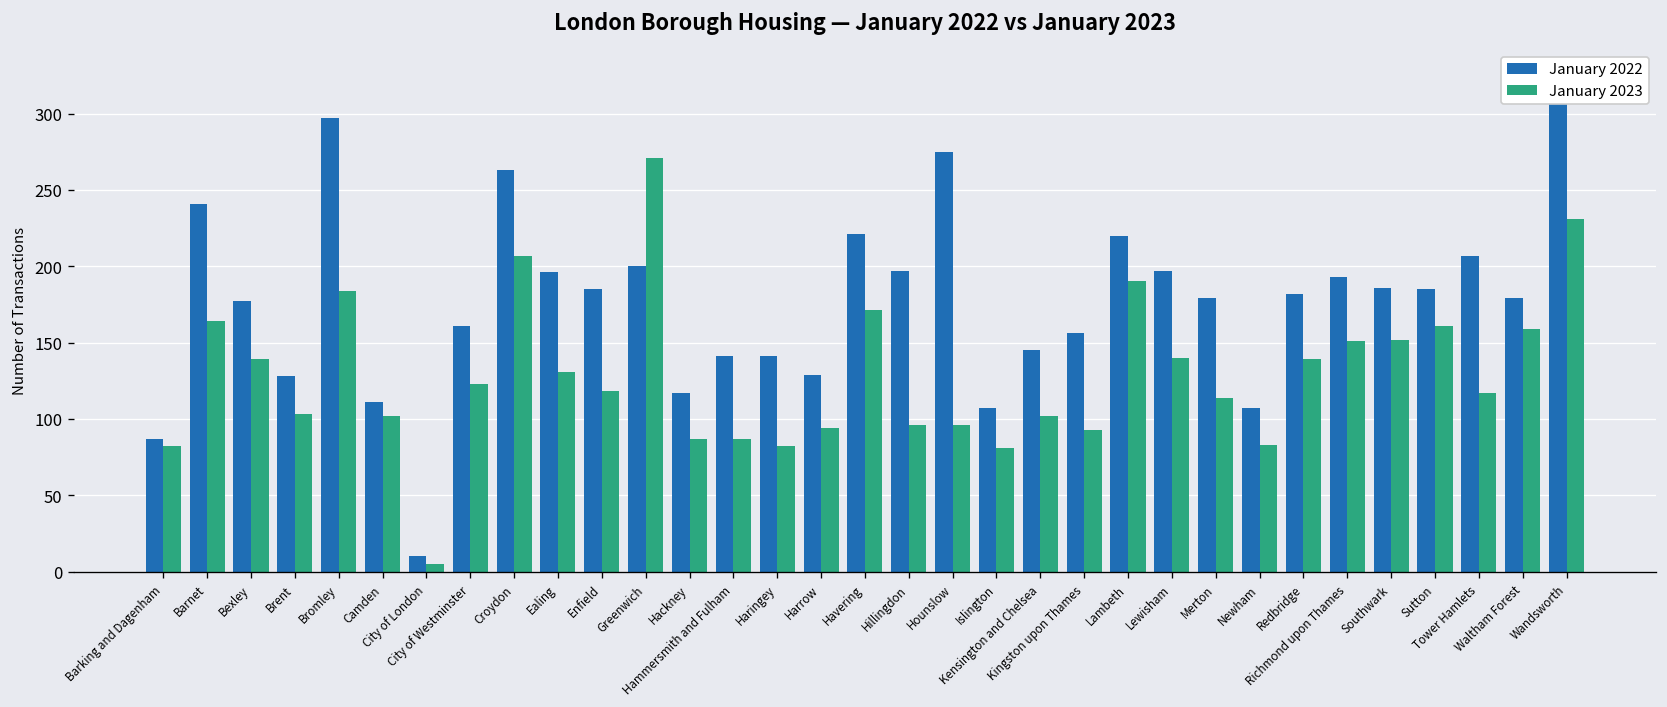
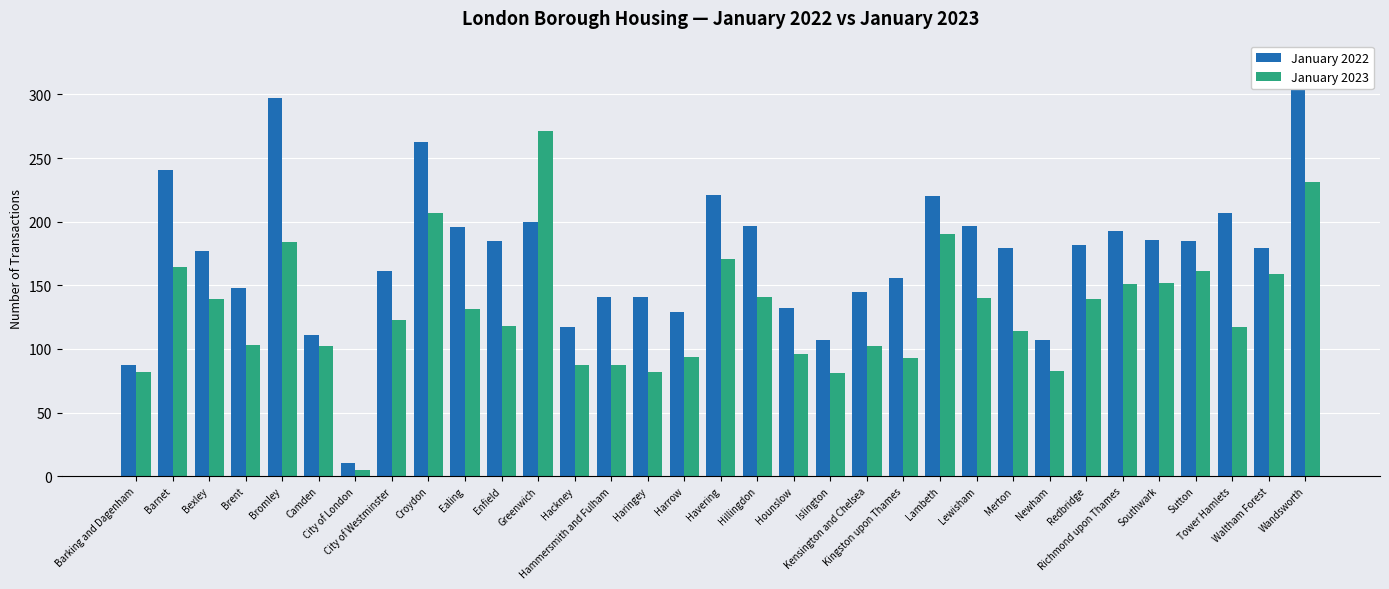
  {
    "January 2022": {
      "Barking and Dagenham": 87,
      "Barnet": 241,
      "Bexley": 177,
-     "Brent": 128,
+     "Brent": 148,
      "Bromley": 297,
      "Camden": 111,
      "City of London": 10,
      "City of Westminster": 161,
      "Croydon": 263,
      "Ealing": 196,
      "Enfield": 185,
      "Greenwich": 200,
      "Hackney": 117,
      "Hammersmith and Fulham": 141,
      "Haringey": 141,
      "Harrow": 129,
      "Havering": 221,
      "Hillingdon": 197,
-     "Hounslow": 275,
+     "Hounslow": 132,
      "Islington": 107,
      "Kensington and Chelsea": 145,
      "Kingston upon Thames": 156,
      "Lambeth": 220,
      "Lewisham": 197,
      "Merton": 179,
      "Newham": 107,
      "Redbridge": 182,
      "Richmond upon Thames": 193,
      "Southwark": 186,
      "Sutton": 185,
      "Tower Hamlets": 207,
      "Waltham Forest": 179
    },
    "January 2023": {
      "Barking and Dagenham": 82,
      "Barnet": 164,
      "Bexley": 139,
      "Brent": 103,
      "Bromley": 184,
      "Camden": 102,
      "City of London": 5,
      "City of Westminster": 123,
      "Croydon": 207,
      "Ealing": 131,
      "Enfield": 118,
      "Greenwich": 271,
      "Hackney": 87,
      "Hammersmith and Fulham": 87,
      "Haringey": 82,
      "Harrow": 94,
      "Havering": 171,
-     "Hillingdon": 96,
+     "Hillingdon": 141,
      "Hounslow": 96,
      "Islington": 81,
      "Kensington and Chelsea": 102,
      "Kingston upon Thames": 93,
      "Lambeth": 190,
      "Lewisham": 140,
      "Merton": 114,
      "Newham": 83,
      "Redbridge": 139,
      "Richmond upon Thames": 151,
      "Southwark": 152,
      "Sutton": 161,
      "Tower Hamlets": 117,
      "Waltham Forest": 159,
      "Wandsworth": 231
    }
  }
